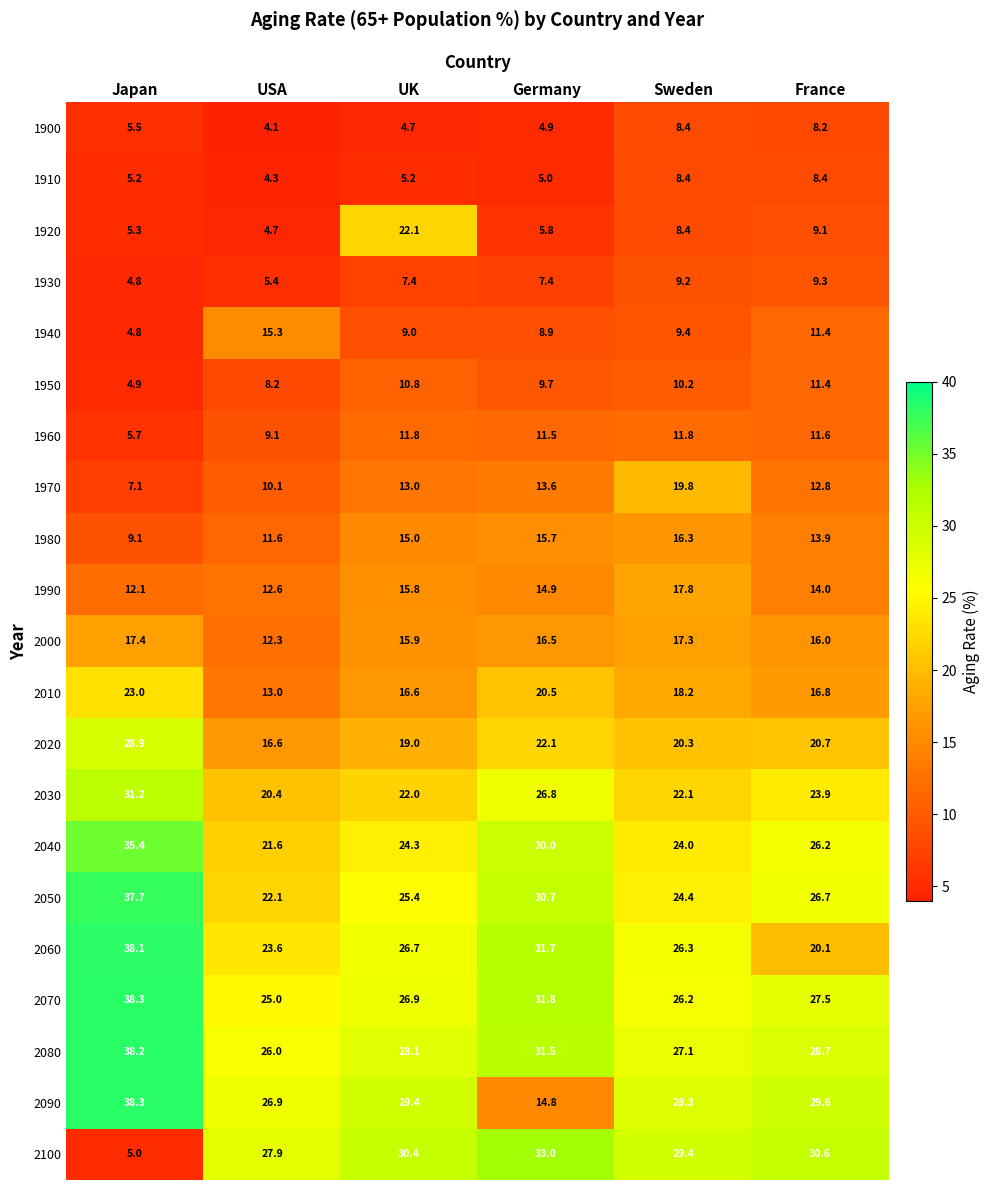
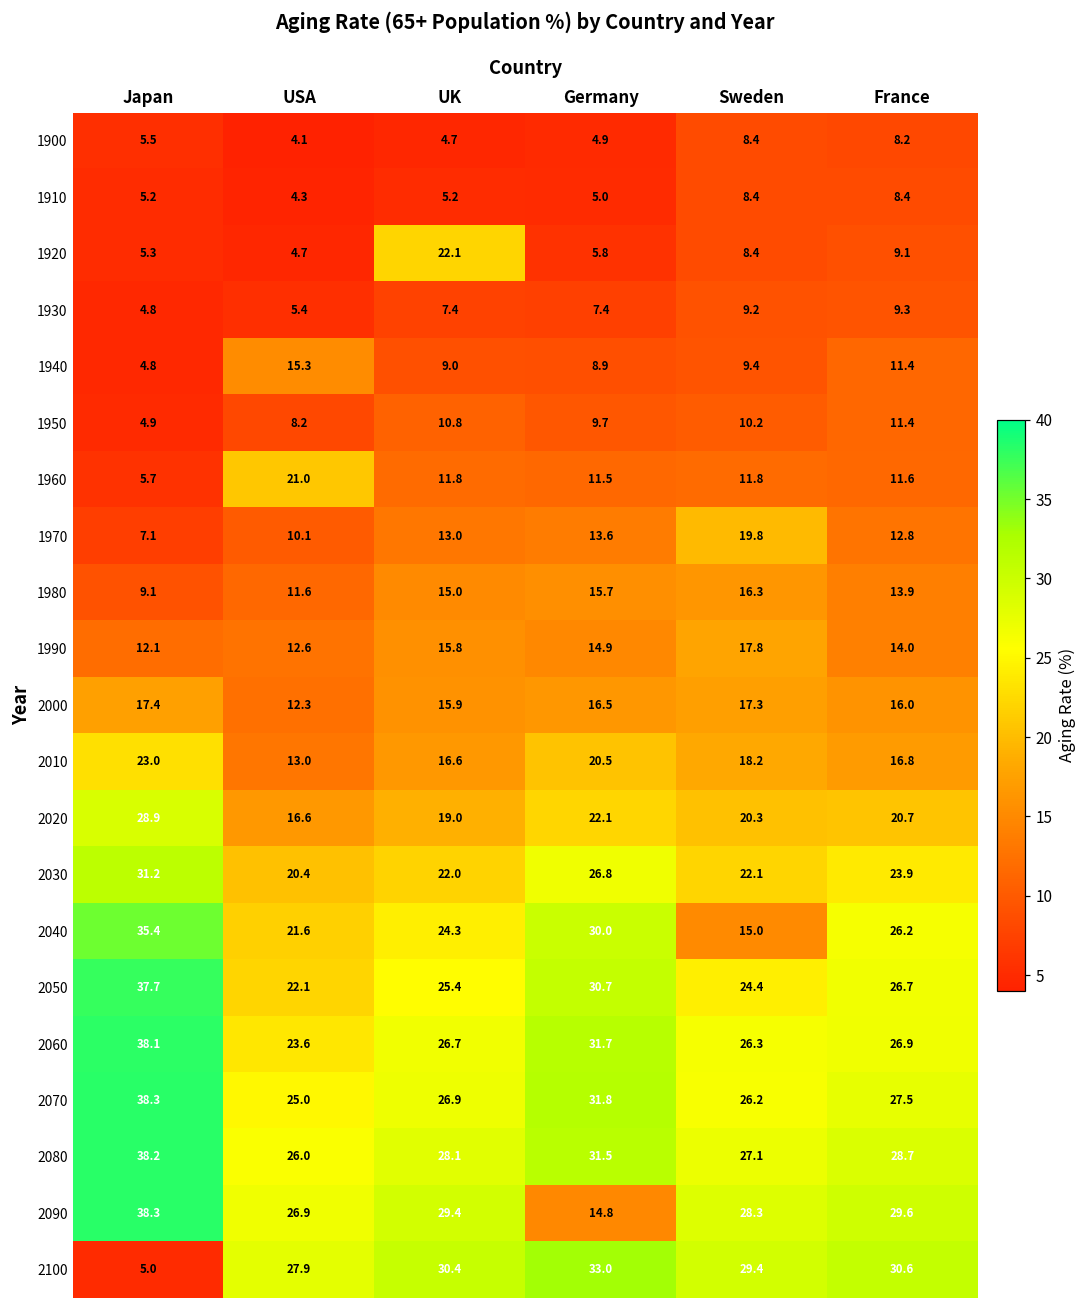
  {
    "1900": {
      "Japan": 5.5,
      "USA": 4.1,
      "UK": 4.7,
      "Germany": 4.9,
      "Sweden": 8.4,
      "France": 8.2
    },
    "1910": {
      "Japan": 5.2,
      "USA": 4.3,
      "UK": 5.2,
      "Germany": 5.0,
      "Sweden": 8.4,
      "France": 8.4
    },
    "1920": {
      "Japan": 5.3,
      "USA": 4.7,
      "UK": 22.1,
      "Germany": 5.8,
      "Sweden": 8.4,
      "France": 9.1
    },
    "1930": {
      "Japan": 4.8,
      "USA": 5.4,
      "UK": 7.4,
      "Germany": 7.4,
      "Sweden": 9.2,
      "France": 9.3
    },
    "1940": {
      "Japan": 4.8,
      "USA": 15.3,
      "UK": 9.0,
      "Germany": 8.9,
      "Sweden": 9.4,
      "France": 11.4
    },
    "1950": {
      "Japan": 4.9,
      "USA": 8.2,
      "UK": 10.8,
      "Germany": 9.7,
      "Sweden": 10.2,
      "France": 11.4
    },
    "1960": {
      "Japan": 5.7,
-     "USA": 9.1,
+     "USA": 21.0,
      "UK": 11.8,
      "Germany": 11.5,
      "Sweden": 11.8,
      "France": 11.6
    },
    "1970": {
      "Japan": 7.1,
      "USA": 10.1,
      "UK": 13.0,
      "Germany": 13.6,
      "Sweden": 19.8,
      "France": 12.8
    },
    "1980": {
      "Japan": 9.1,
      "USA": 11.6,
      "UK": 15.0,
      "Germany": 15.7,
      "Sweden": 16.3,
      "France": 13.9
    },
    "1990": {
      "Japan": 12.1,
      "USA": 12.6,
      "UK": 15.8,
      "Germany": 14.9,
      "Sweden": 17.8,
      "France": 14.0
    },
    "2000": {
      "Japan": 17.4,
      "USA": 12.3,
      "UK": 15.9,
      "Germany": 16.5,
      "Sweden": 17.3,
      "France": 16.0
    },
    "2010": {
      "Japan": 23.0,
      "USA": 13.0,
      "UK": 16.6,
      "Germany": 20.5,
      "Sweden": 18.2,
      "France": 16.8
    },
    "2020": {
      "Japan": 28.9,
      "USA": 16.6,
      "UK": 19.0,
      "Germany": 22.1,
      "Sweden": 20.3,
      "France": 20.7
    },
    "2030": {
      "Japan": 31.2,
      "USA": 20.4,
      "UK": 22.0,
      "Germany": 26.8,
      "Sweden": 22.1,
      "France": 23.9
    },
    "2040": {
      "Japan": 35.4,
      "USA": 21.6,
      "UK": 24.3,
      "Germany": 30.0,
-     "Sweden": 24.0,
+     "Sweden": 15.0,
      "France": 26.2
    },
    "2050": {
      "Japan": 37.7,
      "USA": 22.1,
      "UK": 25.4,
      "Germany": 30.7,
      "Sweden": 24.4,
      "France": 26.7
    },
    "2060": {
      "Japan": 38.1,
      "USA": 23.6,
      "UK": 26.7,
      "Germany": 31.7,
      "Sweden": 26.3,
-     "France": 20.1
+     "France": 26.9
    },
    "2070": {
      "Japan": 38.3,
      "USA": 25.0,
      "UK": 26.9,
      "Germany": 31.8,
      "Sweden": 26.2,
      "France": 27.5
    },
    "2080": {
      "Japan": 38.2,
      "USA": 26.0,
      "UK": 28.1,
      "Germany": 31.5,
      "Sweden": 27.1,
      "France": 28.7
    },
    "2090": {
      "Japan": 38.3,
      "USA": 26.9,
      "UK": 29.4,
      "Germany": 14.8,
      "Sweden": 28.3,
      "France": 29.6
    },
    "2100": {
      "Japan": 5.0,
      "USA": 27.9,
      "UK": 30.4,
      "Germany": 33.0,
      "Sweden": 29.4,
      "France": 30.6
    }
  }
